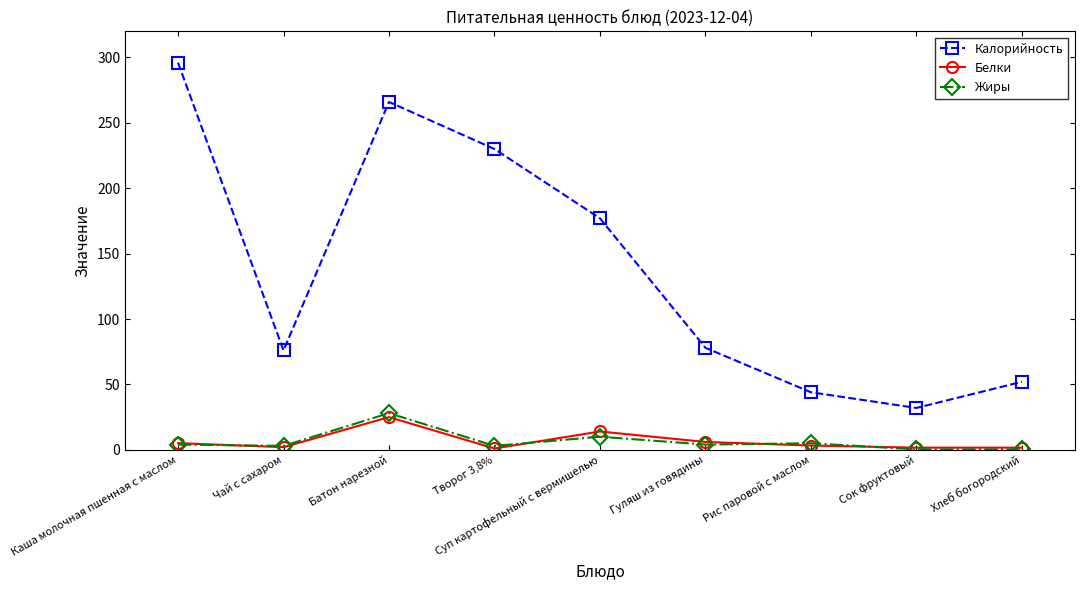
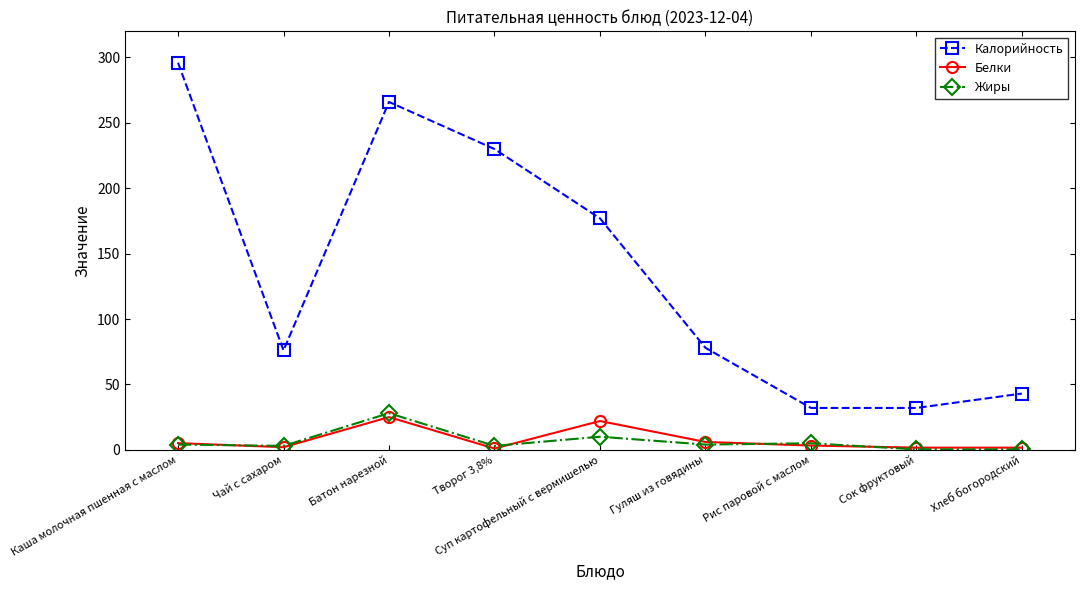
  {
    "Калорийность": {
      "Каша молочная пшенная с маслом": 296,
      "Чай с сахаром": 76,
      "Батон нарезной": 266,
      "Творог 3,8%": 230,
      "Суп картофельный с вермишелью": 177,
      "Гуляш из говядины": 78,
-     "Рис паровой с маслом": 44,
+     "Рис паровой с маслом": 32,
      "Сок фруктовый": 32,
-     "Хлеб богородский": 52
+     "Хлеб богородский": 43
    },
    "Белки": {
      "Батон нарезной": 25,
      "Творог 3,8%": 1,
-     "Суп картофельный с вермишелью": 14,
+     "Суп картофельный с вермишелью": 22,
      "Гуляш из говядины": 6
    },
    "Жиры": {
      "Батон нарезной": 28,
      "Творог 3,8%": 3,
      "Суп картофельный с вермишелью": 10,
      "Гуляш из говядины": 4
    }
  }
